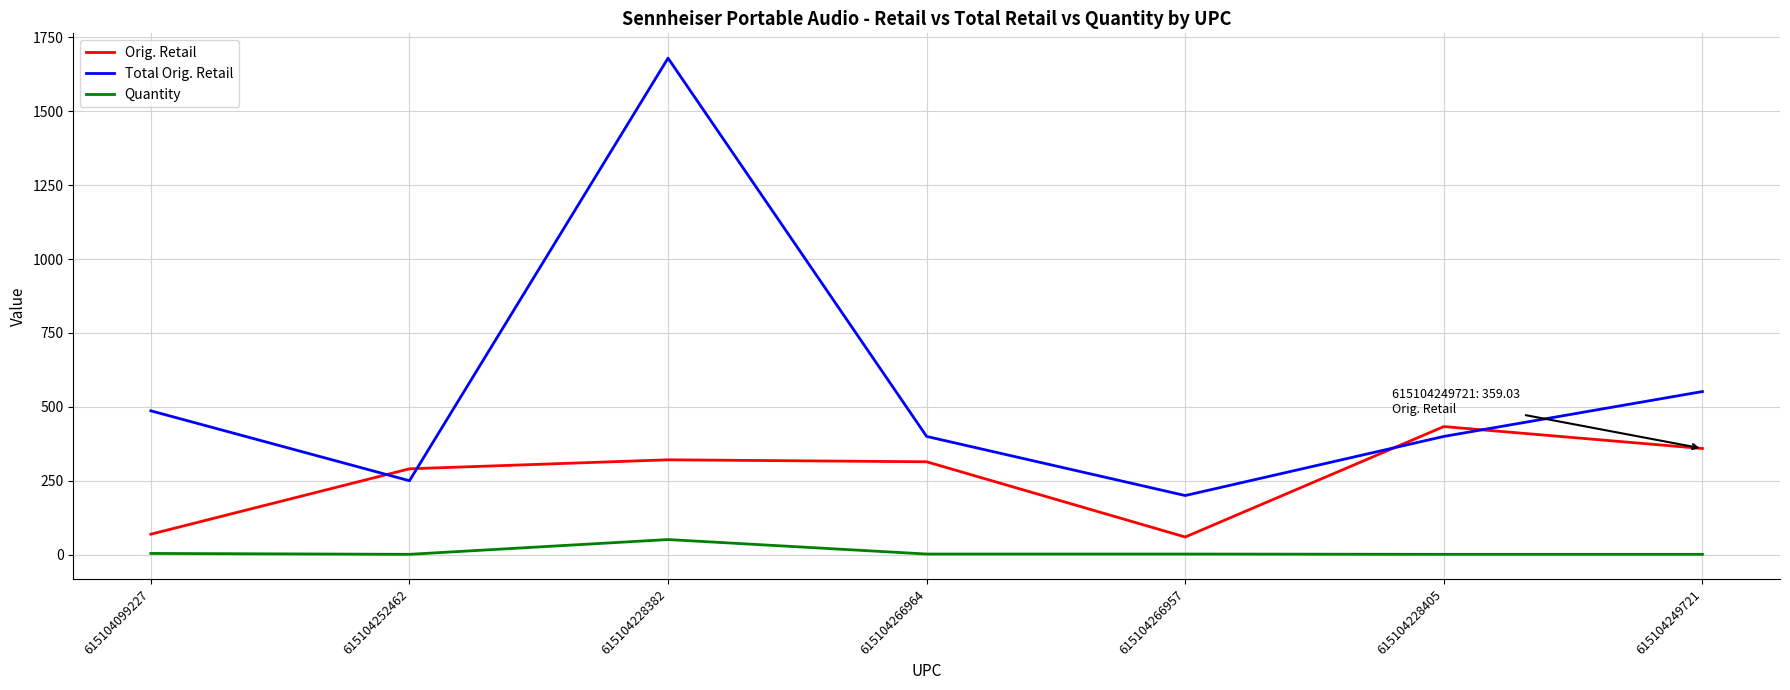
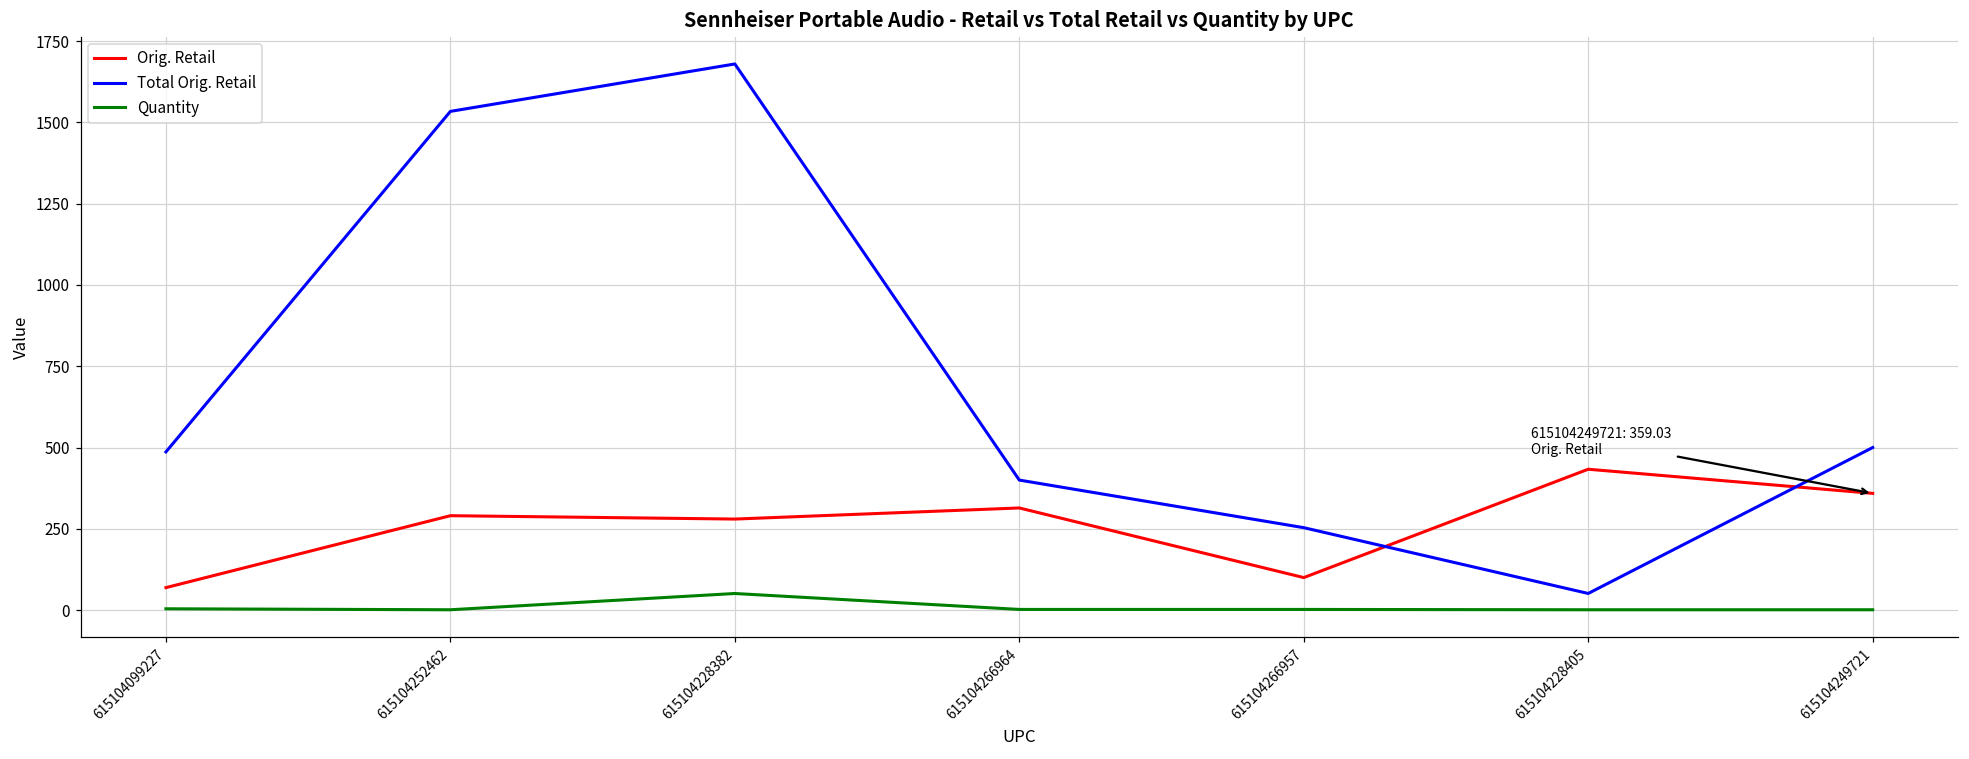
  {
    "Orig. Retail": {
      "615104099227": 70,
      "615104252462": 290,
-     "615104228382": 320,
+     "615104228382": 280,
      "615104266964": 310,
-     "615104266957": 60,
+     "615104266957": 100,
      "615104249721": 360
    },
    "Total Orig. Retail": {
      "615104099227": 490,
-     "615104252462": 250,
+     "615104252462": 1530,
      "615104228382": 1680,
      "615104266964": 400,
-     "615104266957": 200,
-     "615104228405": 400,
-     "615104249721": 550
+     "615104266957": 250,
+     "615104228405": 50,
+     "615104249721": 500
    },
    "Quantity": {
      "615104099227": 0,
      "615104252462": 0,
      "615104228382": 50,
      "615104266964": 0,
      "615104266957": 0,
      "615104228405": 0,
      "615104249721": 0
    }
  }
